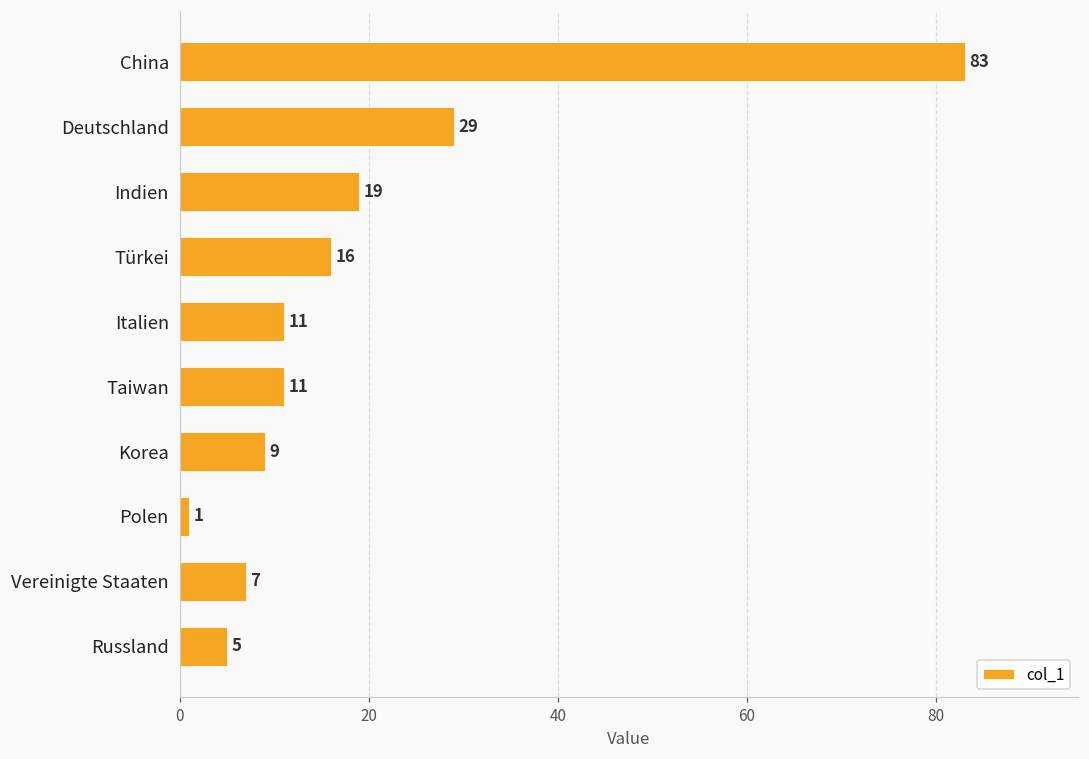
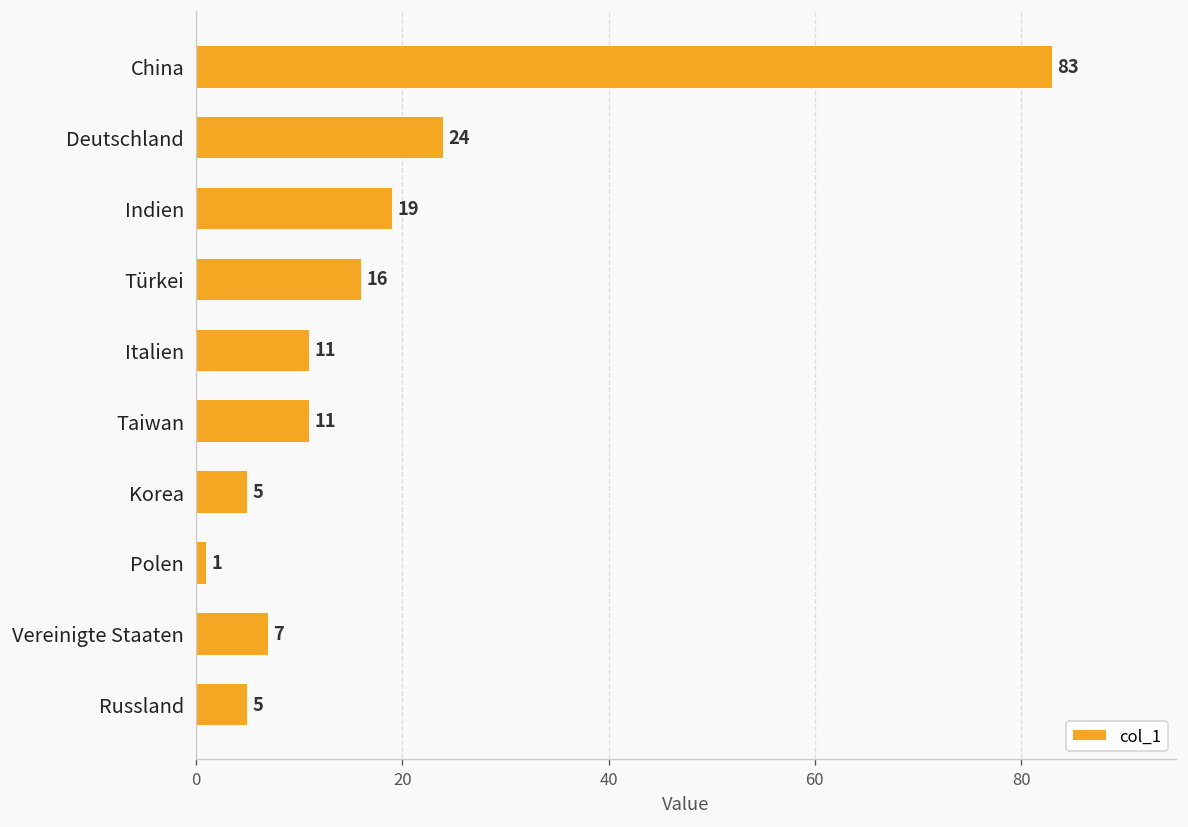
  {
    "China": 83,
-   "Deutschland": 29,
+   "Deutschland": 24,
    "Indien": 19,
    "Türkei": 16,
    "Italien": 11,
    "Taiwan": 11,
-   "Korea": 9,
+   "Korea": 5,
    "Polen": 1,
    "Vereinigte Staaten": 7,
    "Russland": 5
  }
